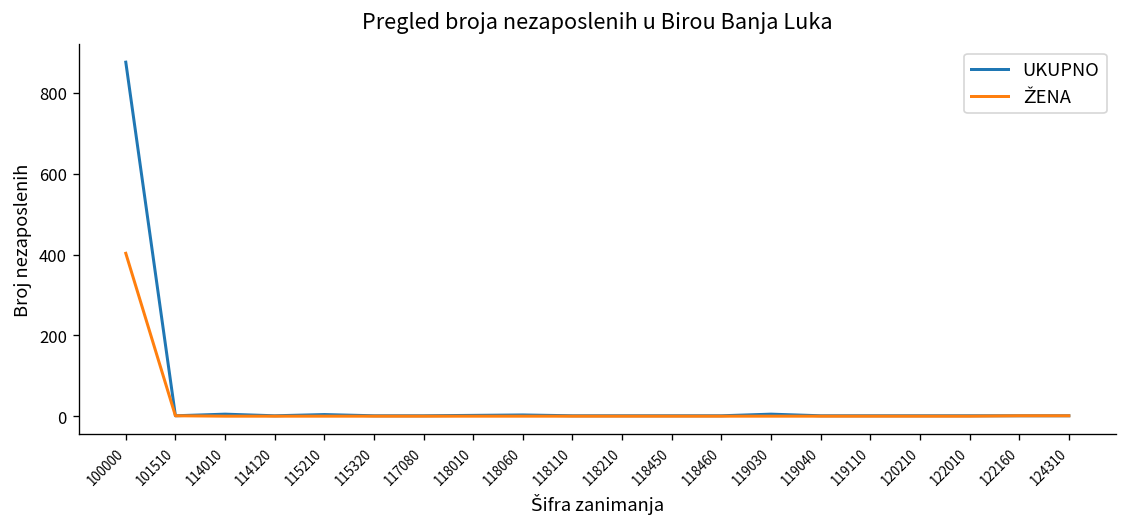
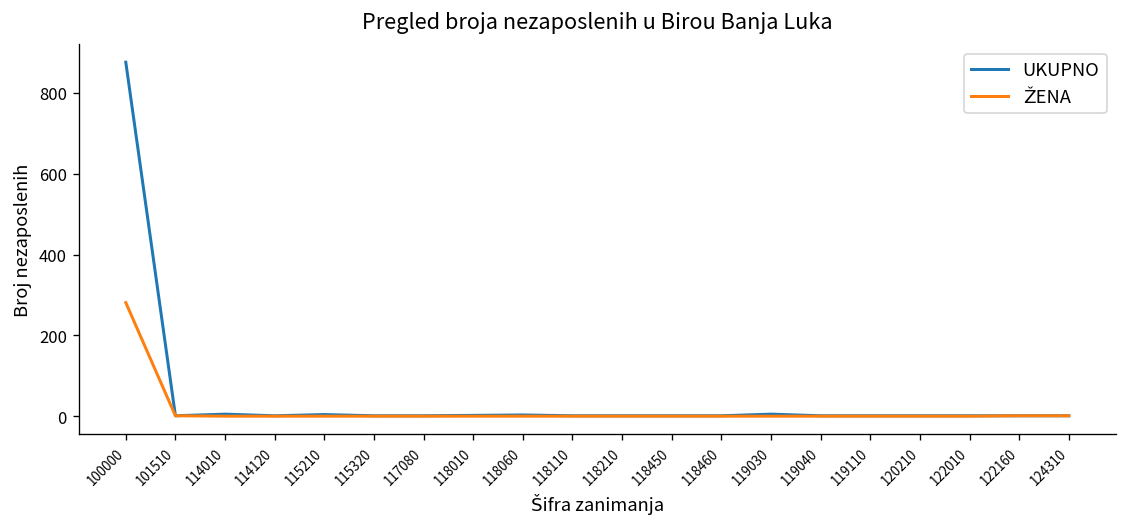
  {
    "UKUPNO": {
      "100000": 880
    },
    "ŽENA": {
-     "100000": 400
+     "100000": 280
    }
  }
